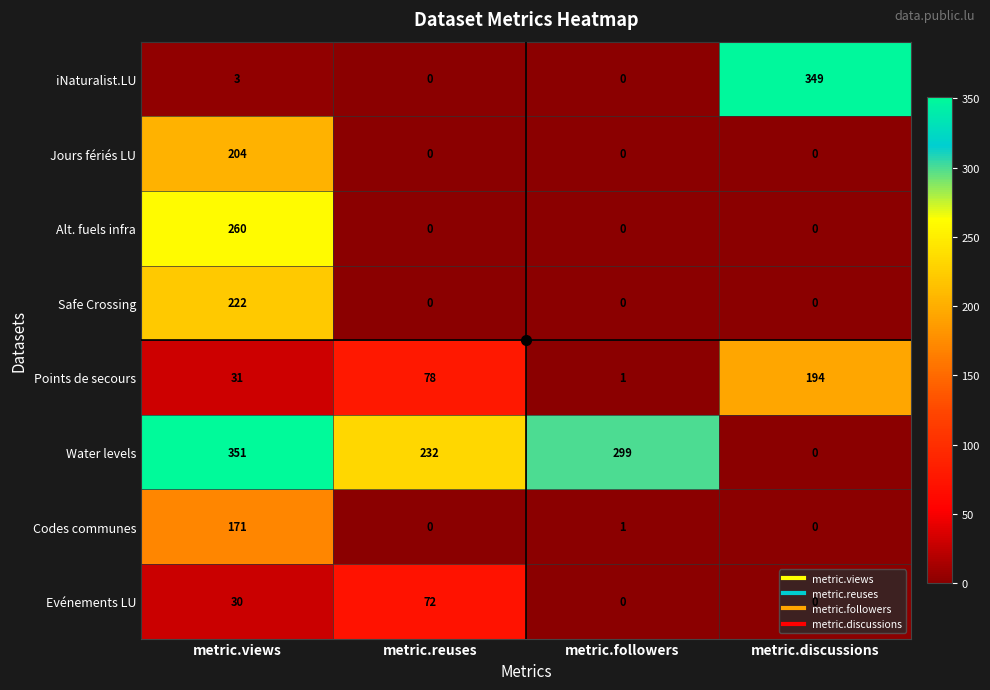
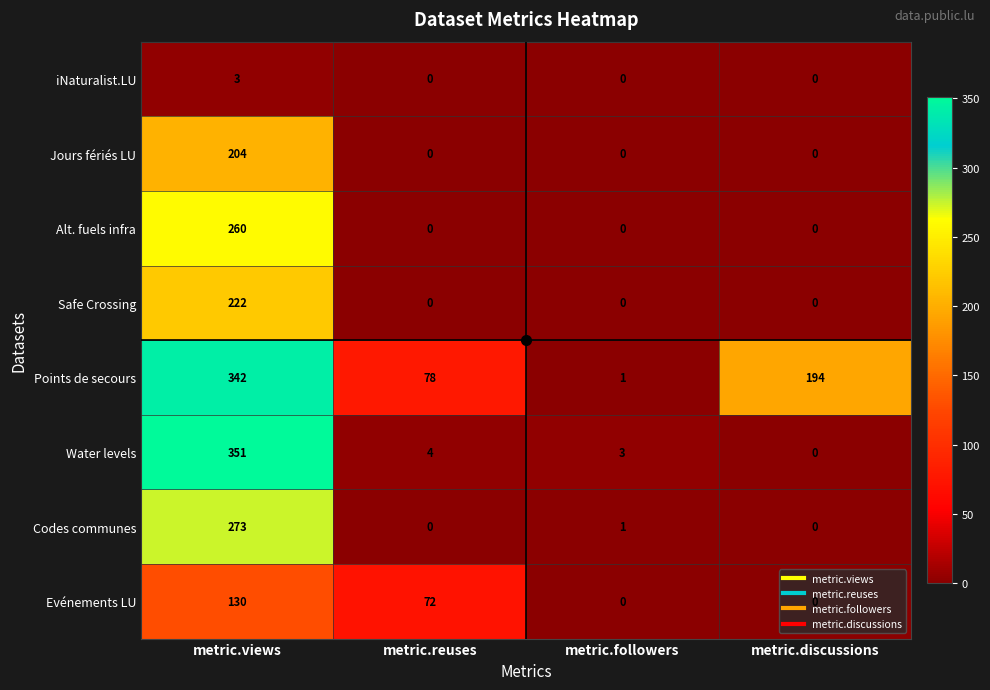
  {
    "iNaturalist.LU": {
      "metric.views": 3,
      "metric.reuses": 0,
      "metric.followers": 0,
-     "metric.discussions": 349
+     "metric.discussions": 0
    },
    "Jours fériés LU": {
      "metric.views": 204,
      "metric.reuses": 0,
      "metric.followers": 0,
      "metric.discussions": 0
    },
    "Alt. fuels infra": {
      "metric.views": 260,
      "metric.reuses": 0,
      "metric.followers": 0,
      "metric.discussions": 0
    },
    "Safe Crossing": {
      "metric.views": 222,
      "metric.reuses": 0,
      "metric.followers": 0,
      "metric.discussions": 0
    },
    "Points de secours": {
-     "metric.views": 31,
+     "metric.views": 342,
      "metric.reuses": 78,
      "metric.followers": 1,
      "metric.discussions": 194
    },
    "Water levels": {
      "metric.views": 351,
-     "metric.reuses": 232,
-     "metric.followers": 299,
+     "metric.reuses": 4,
+     "metric.followers": 3,
      "metric.discussions": 0
    },
    "Codes communes": {
-     "metric.views": 171,
+     "metric.views": 273,
      "metric.reuses": 0,
      "metric.followers": 1,
      "metric.discussions": 0
    },
    "Evénements LU": {
-     "metric.views": 30,
+     "metric.views": 130,
      "metric.reuses": 72,
      "metric.followers": 0
    }
  }
